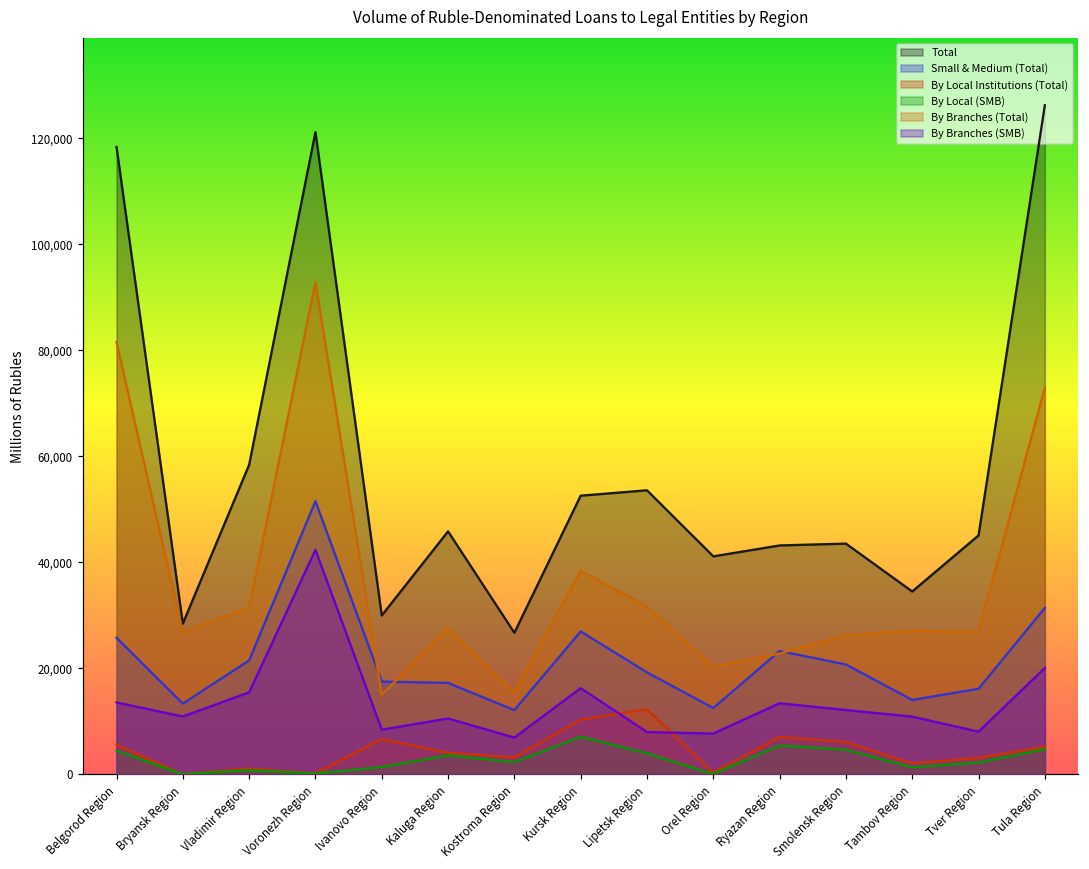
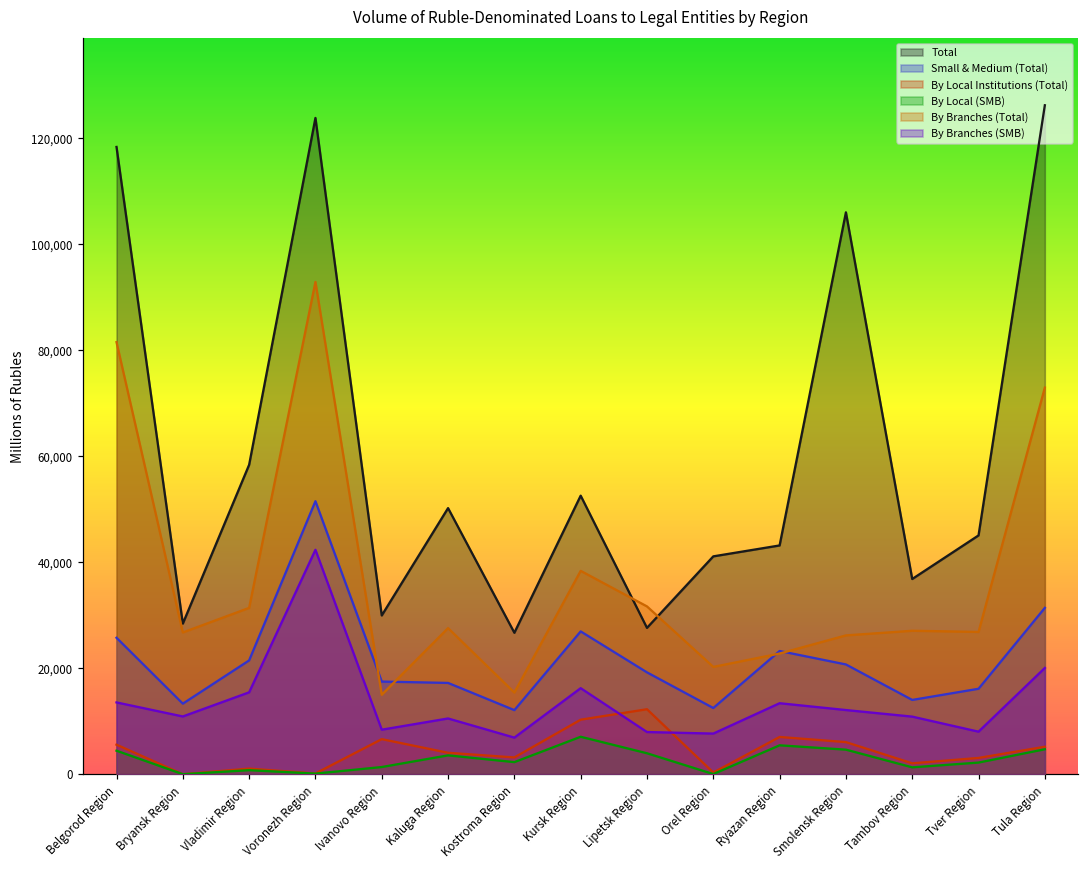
  {
    "Total": {
      "Belgorod Region": "118,000",
      "Bryansk Region": "28,000",
      "Vladimir Region": "58,000",
-     "Voronezh Region": "121,000",
+     "Voronezh Region": "124,000",
      "Ivanovo Region": "30,000",
-     "Kaluga Region": "46,000",
+     "Kaluga Region": "50,000",
      "Kostroma Region": "27,000",
      "Kursk Region": "53,000",
-     "Lipetsk Region": "54,000",
+     "Lipetsk Region": "28,000",
      "Orel Region": "41,000",
      "Ryazan Region": "43,000",
-     "Smolensk Region": "44,000",
-     "Tambov Region": "34,000",
+     "Smolensk Region": "106,000",
+     "Tambov Region": "37,000",
      "Tver Region": "45,000"
    },
    "By Local (SMB)": {
      "Belgorod Region": "4,000",
      "Ivanovo Region": "1,000",
      "Kostroma Region": "2,000",
      "Kursk Region": "7,000",
      "Lipetsk Region": "4,000",
      "Ryazan Region": "5,000",
      "Smolensk Region": "5,000",
      "Tambov Region": "1,000",
      "Tver Region": "2,000"
    }
  }
